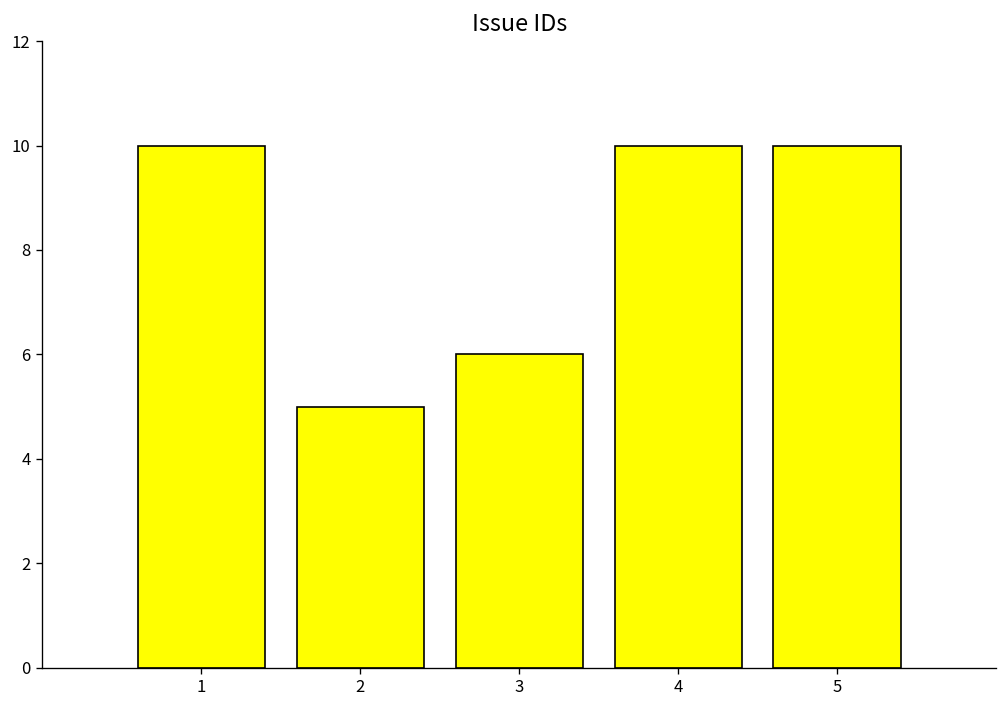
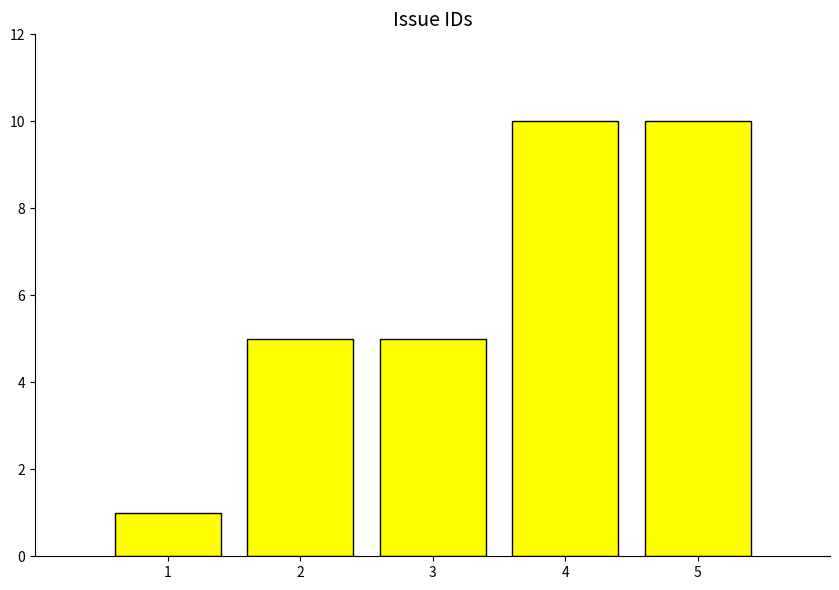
  {
-   "1": 10,
+   "1": 1,
    "2": 5,
-   "3": 6,
+   "3": 5,
    "4": 10,
    "5": 10
  }
